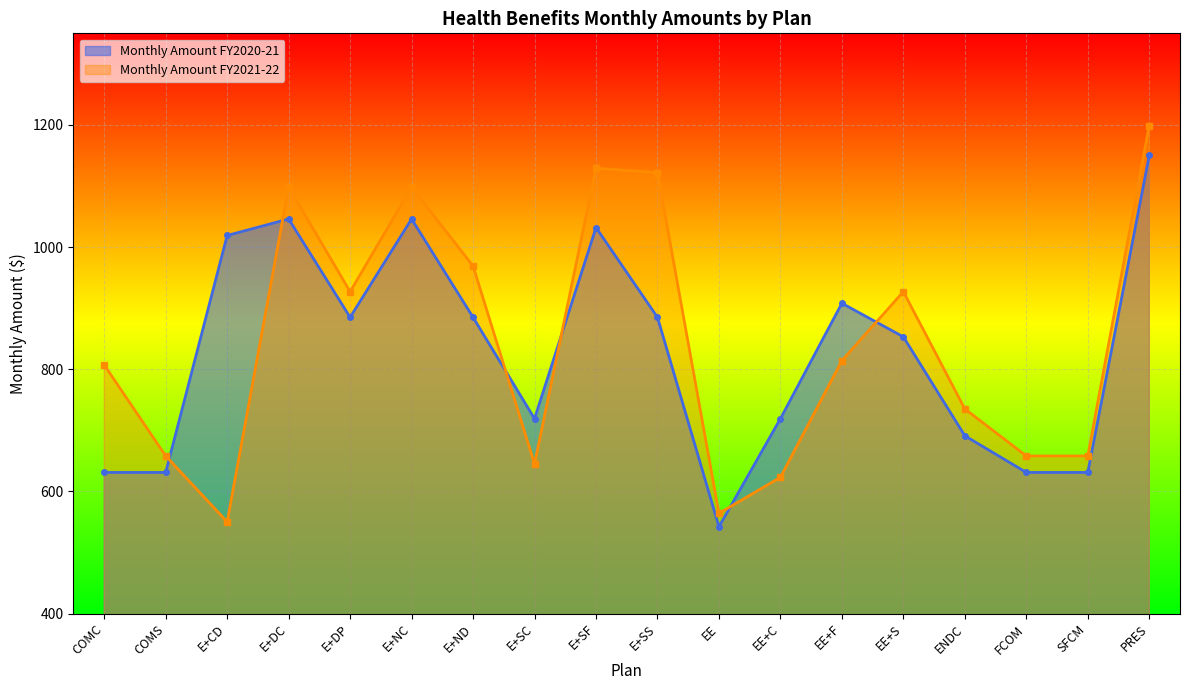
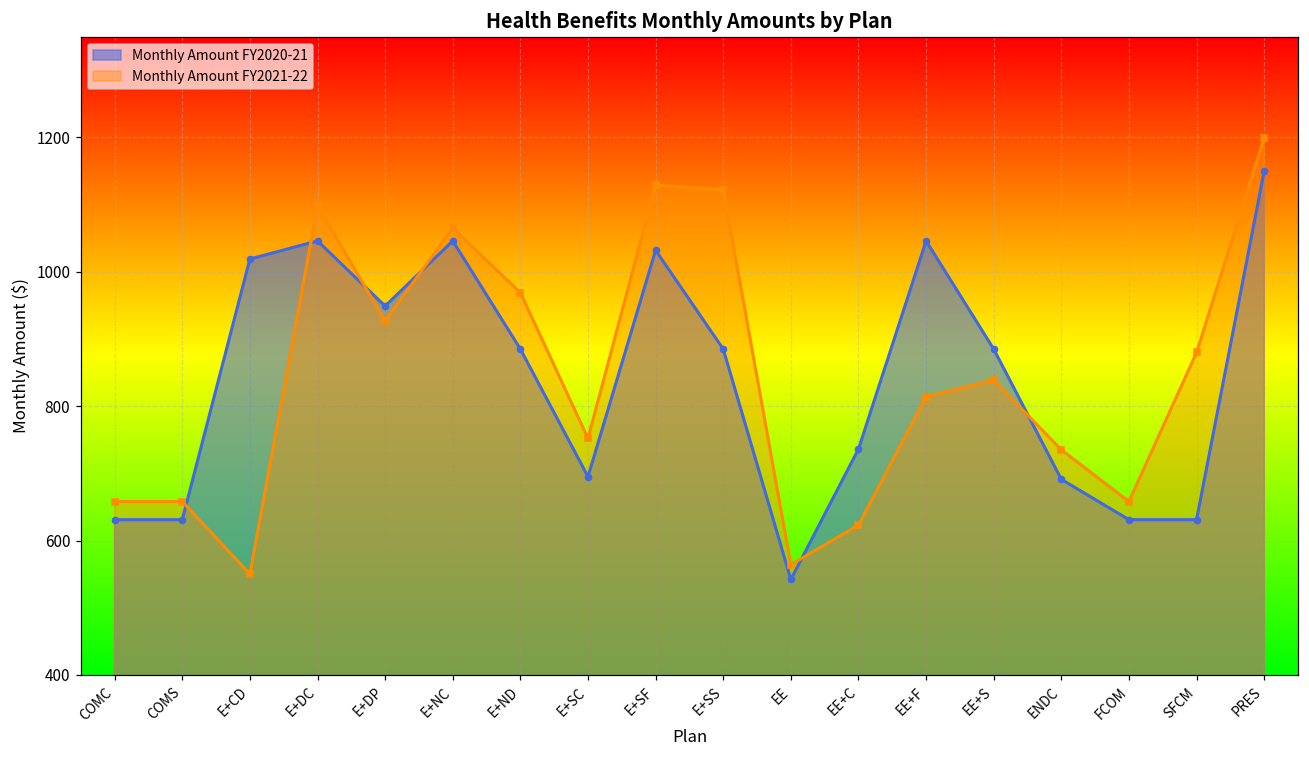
  {
    "Monthly Amount FY2020-21": {
      "COMC": 630,
      "COMS": 630,
      "E+CD": 1020,
      "E+DC": 1050,
-     "E+DP": 890,
+     "E+DP": 950,
      "E+NC": 1050,
      "E+ND": 890,
-     "E+SC": 720,
+     "E+SC": 700,
      "E+SF": 1030,
      "E+SS": 890,
      "EE": 540,
-     "EE+C": 720,
-     "EE+F": 910,
-     "EE+S": 850,
+     "EE+C": 740,
+     "EE+F": 1050,
+     "EE+S": 890,
      "ENDC": 690,
      "FCOM": 630,
      "SFCM": 630,
      "PRES": 1150
    },
    "Monthly Amount FY2021-22": {
-     "COMC": 810,
+     "COMC": 660,
      "COMS": 660,
      "E+CD": 550,
      "E+DC": 1100,
      "E+DP": 930,
-     "E+NC": 1100,
+     "E+NC": 1070,
      "E+ND": 970,
-     "E+SC": 650,
+     "E+SC": 750,
      "E+SF": 1130,
      "E+SS": 1120,
      "EE": 560,
      "EE+C": 620,
      "EE+F": 810,
-     "EE+S": 930,
+     "EE+S": 840,
      "ENDC": 740,
      "FCOM": 660,
-     "SFCM": 660,
+     "SFCM": 880,
      "PRES": 1200
    }
  }
